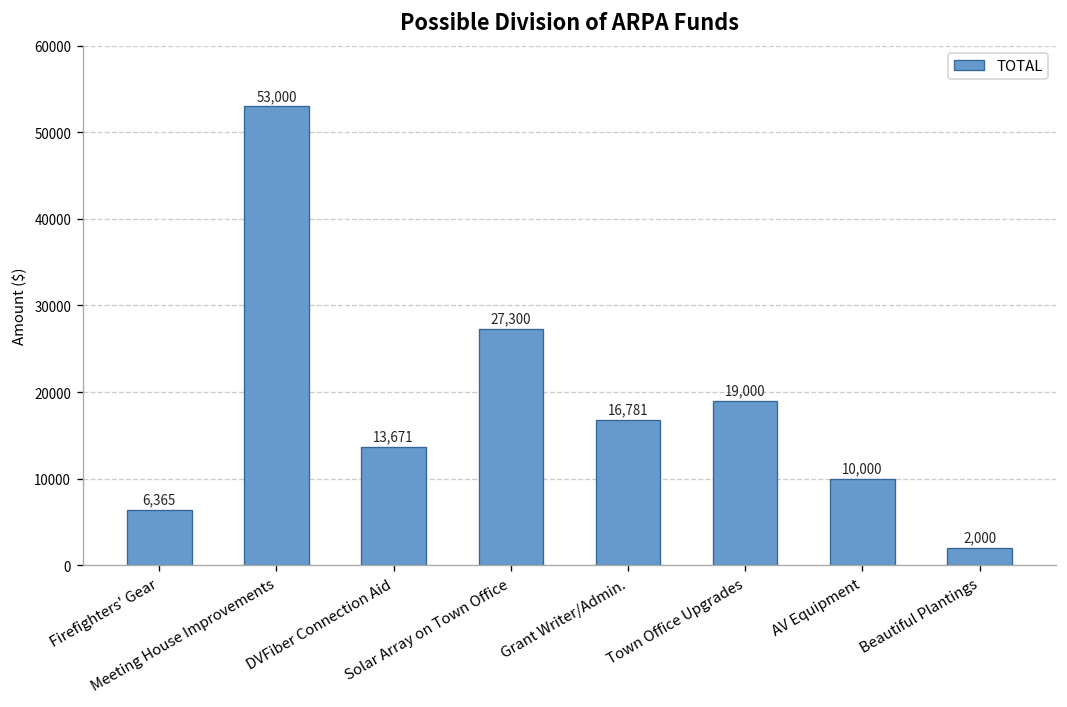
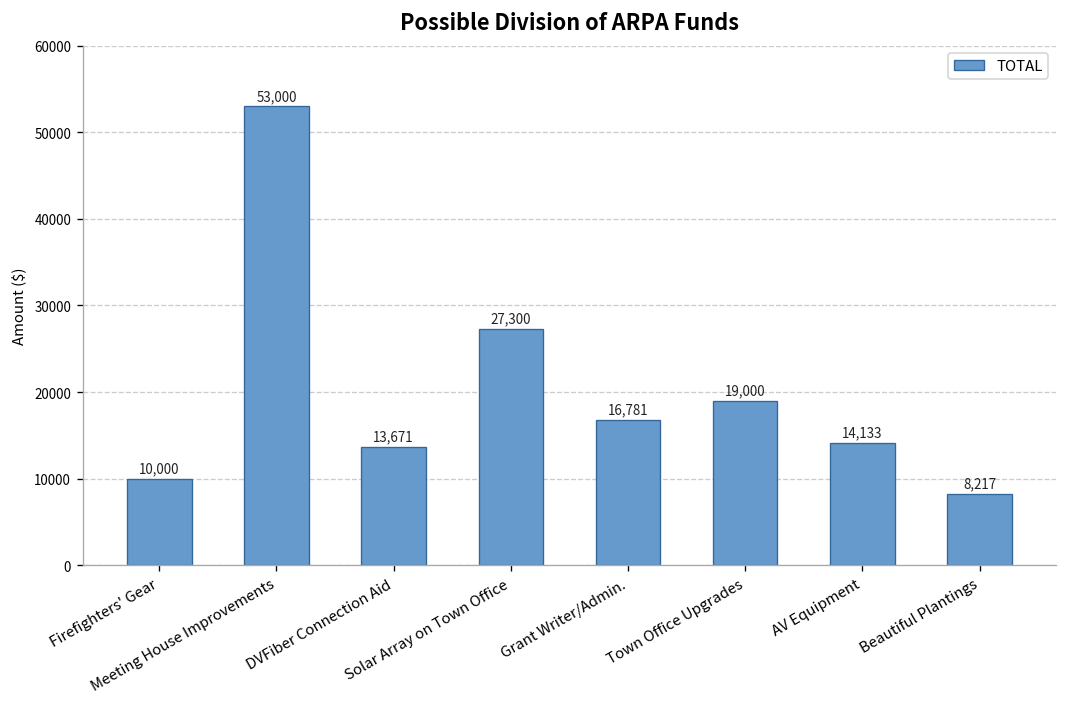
  {
-   "Firefighters' Gear": "6,365",
+   "Firefighters' Gear": "10,000",
    "Meeting House Improvements": "53,000",
    "DVFiber Connection Aid": "13,671",
    "Solar Array on Town Office": "27,300",
    "Grant Writer/Admin.": "16,781",
    "Town Office Upgrades": "19,000",
-   "AV Equipment": "10,000",
-   "Beautiful Plantings": "2,000"
+   "AV Equipment": "14,133",
+   "Beautiful Plantings": "8,217"
  }
